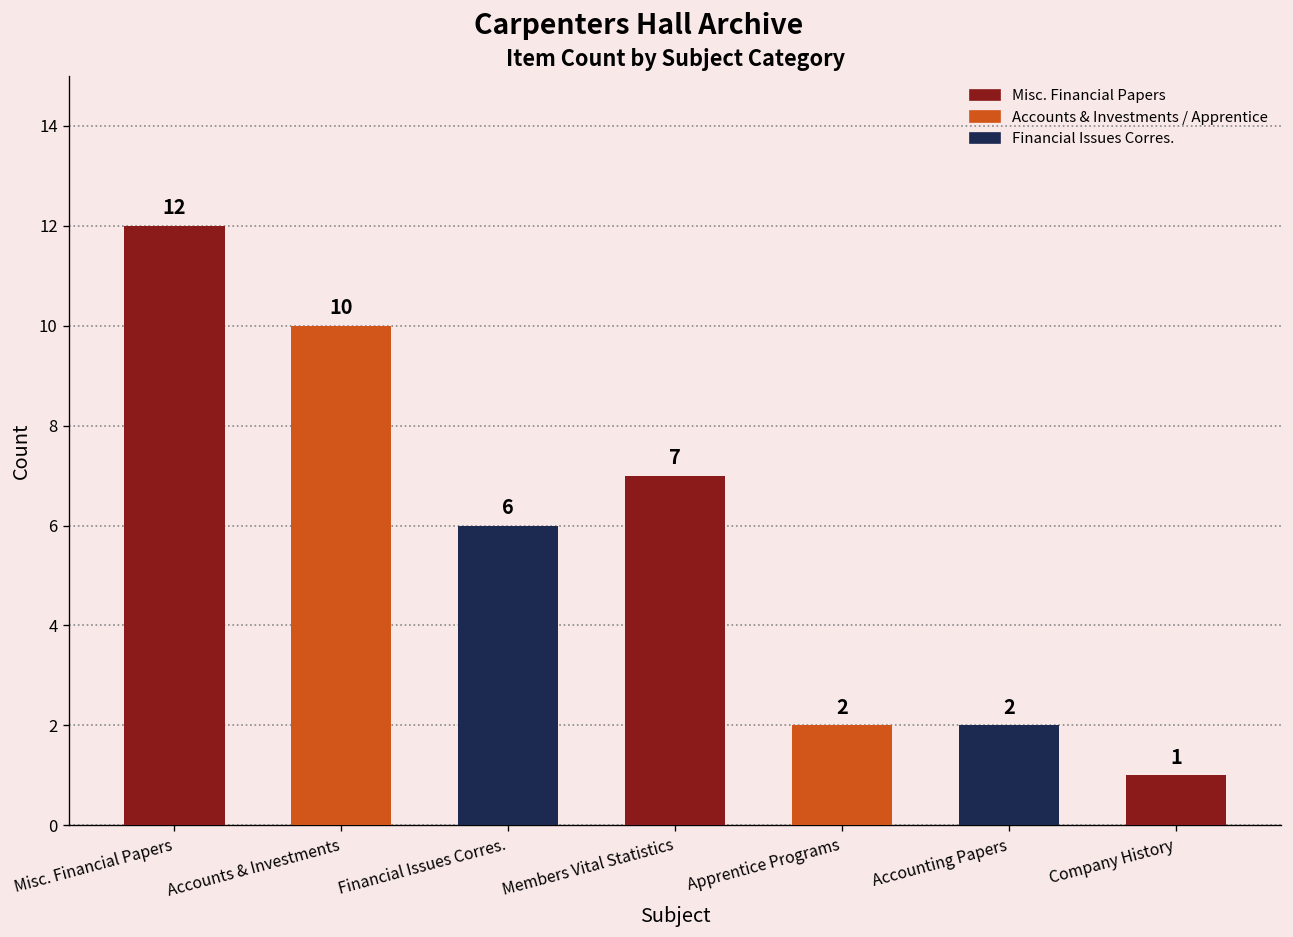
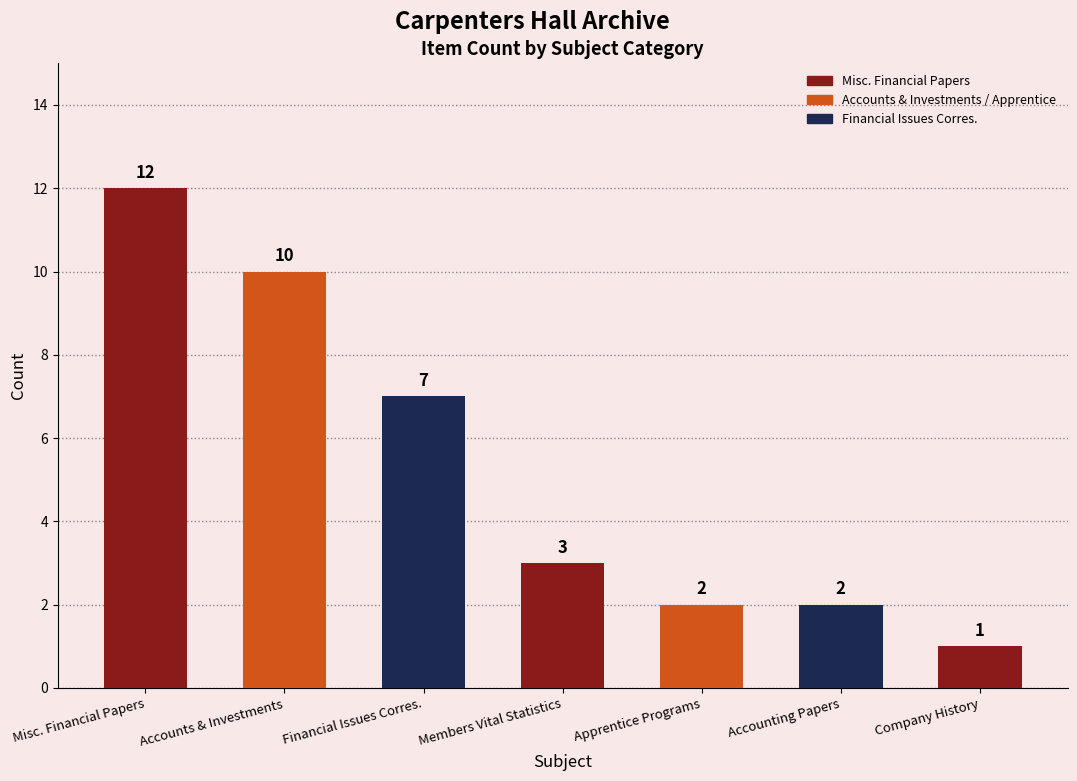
  {
    "Misc. Financial Papers": 12,
    "Accounts & Investments": 10,
-   "Financial Issues Corres.": 6,
-   "Members Vital Statistics": 7,
+   "Financial Issues Corres.": 7,
+   "Members Vital Statistics": 3,
    "Apprentice Programs": 2,
    "Accounting Papers": 2,
    "Company History": 1
  }
